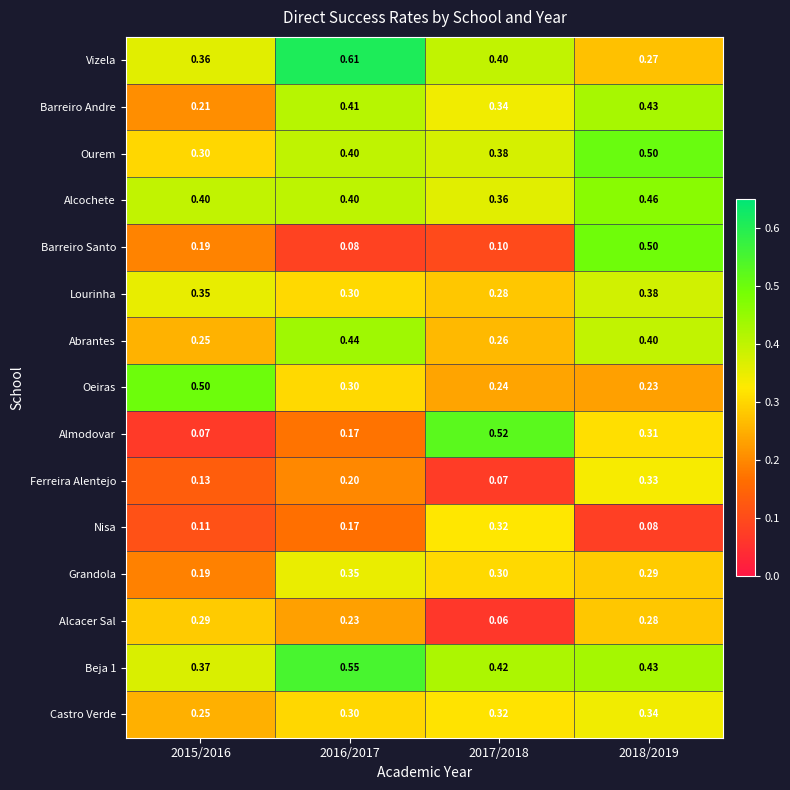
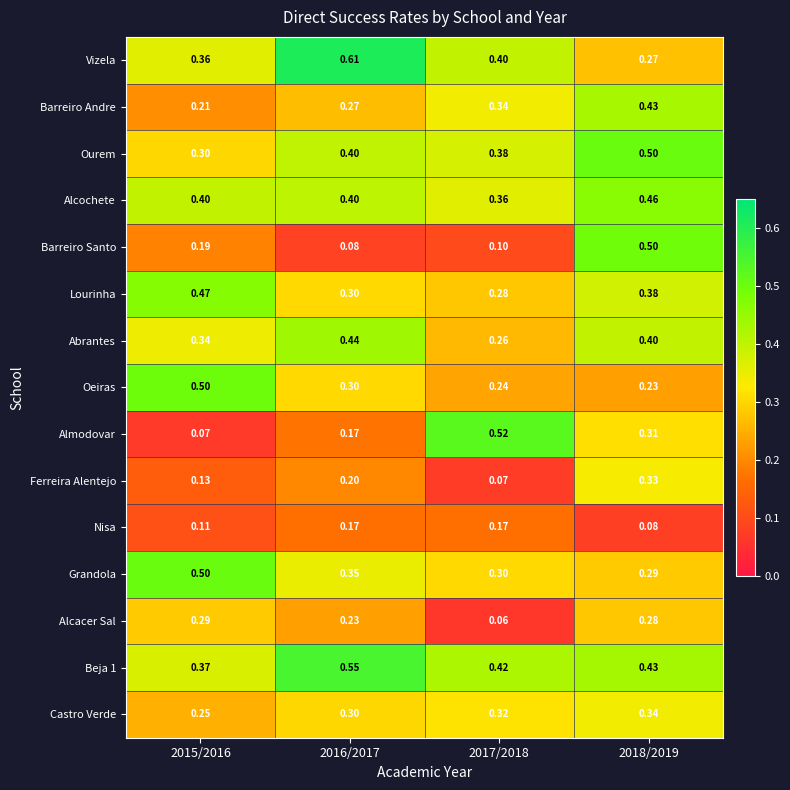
  {
    "Vizela": {
      "2015/2016": 0.36,
      "2016/2017": 0.61,
      "2017/2018": 0.40,
      "2018/2019": 0.27
    },
    "Barreiro Andre": {
      "2015/2016": 0.21,
-     "2016/2017": 0.41,
+     "2016/2017": 0.27,
      "2017/2018": 0.34,
      "2018/2019": 0.43
    },
    "Ourem": {
      "2015/2016": 0.30,
      "2016/2017": 0.40,
      "2017/2018": 0.38,
      "2018/2019": 0.50
    },
    "Alcochete": {
      "2015/2016": 0.40,
      "2016/2017": 0.40,
      "2017/2018": 0.36,
      "2018/2019": 0.46
    },
    "Barreiro Santo": {
      "2015/2016": 0.19,
      "2016/2017": 0.08,
      "2017/2018": 0.10,
      "2018/2019": 0.50
    },
    "Lourinha": {
-     "2015/2016": 0.35,
+     "2015/2016": 0.47,
      "2016/2017": 0.30,
      "2017/2018": 0.28,
      "2018/2019": 0.38
    },
    "Abrantes": {
-     "2015/2016": 0.25,
+     "2015/2016": 0.34,
      "2016/2017": 0.44,
      "2017/2018": 0.26,
      "2018/2019": 0.40
    },
    "Oeiras": {
      "2015/2016": 0.50,
      "2016/2017": 0.30,
      "2017/2018": 0.24,
      "2018/2019": 0.23
    },
    "Almodovar": {
      "2015/2016": 0.07,
      "2016/2017": 0.17,
      "2017/2018": 0.52,
      "2018/2019": 0.31
    },
    "Ferreira Alentejo": {
      "2015/2016": 0.13,
      "2016/2017": 0.20,
      "2017/2018": 0.07,
      "2018/2019": 0.33
    },
    "Nisa": {
      "2015/2016": 0.11,
      "2016/2017": 0.17,
-     "2017/2018": 0.32,
+     "2017/2018": 0.17,
      "2018/2019": 0.08
    },
    "Grandola": {
-     "2015/2016": 0.19,
+     "2015/2016": 0.50,
      "2016/2017": 0.35,
      "2017/2018": 0.30,
      "2018/2019": 0.29
    },
    "Alcacer Sal": {
      "2015/2016": 0.29,
      "2016/2017": 0.23,
      "2017/2018": 0.06,
      "2018/2019": 0.28
    },
    "Beja 1": {
      "2015/2016": 0.37,
      "2016/2017": 0.55,
      "2017/2018": 0.42,
      "2018/2019": 0.43
    },
    "Castro Verde": {
      "2015/2016": 0.25,
      "2016/2017": 0.30,
      "2017/2018": 0.32,
      "2018/2019": 0.34
    }
  }
